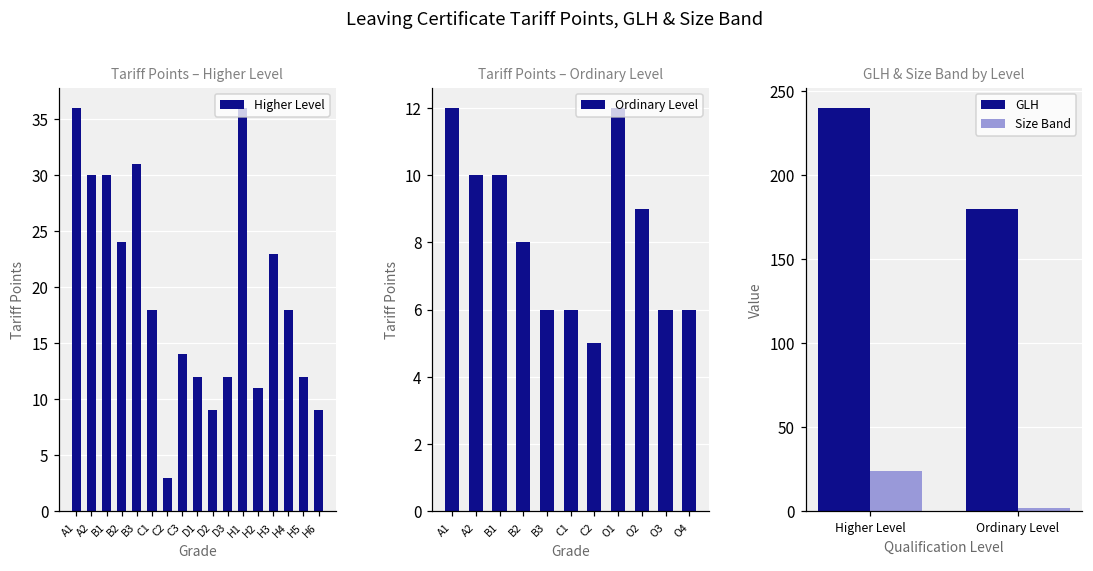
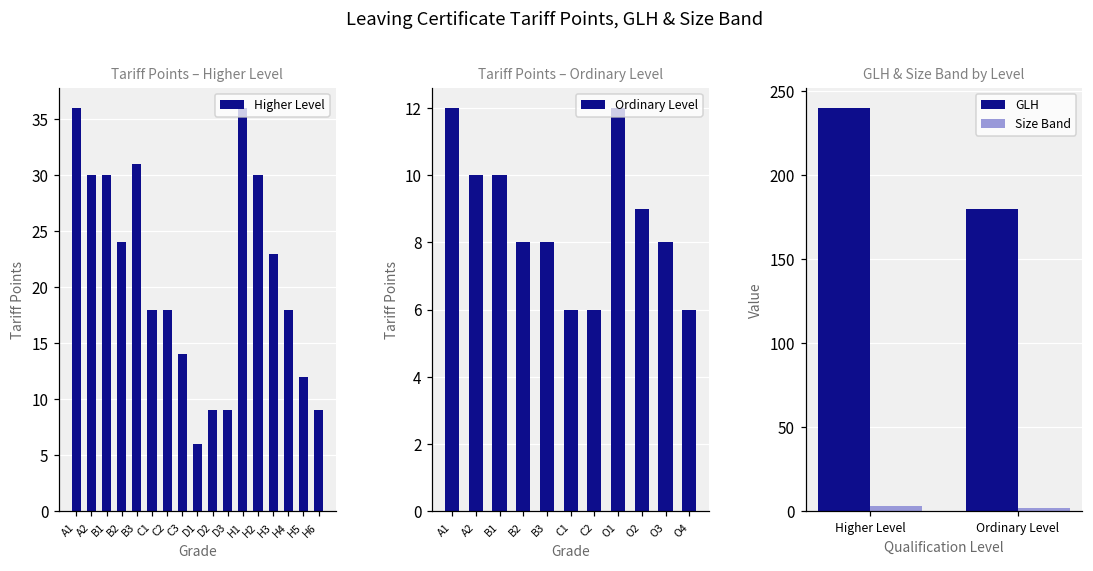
  {
    "Tariff Points – Higher Level": {
      "A1": 36,
      "A2": 30,
      "B1": 30,
      "B2": 24,
      "B3": 31,
      "C1": 18,
-     "C2": 3,
+     "C2": 18,
      "C3": 14,
-     "D1": 12,
+     "D1": 6,
      "D2": 9,
-     "D3": 12,
-     "H2": 11,
+     "D3": 9,
+     "H2": 30,
      "H3": 23,
      "H4": 18,
      "H5": 12,
      "H6": 9
    },
    "Tariff Points – Ordinary Level": {
      "A1": 12,
      "A2": 10,
      "B1": 10,
      "B2": 8,
-     "B3": 6,
+     "B3": 8,
      "C1": 6,
-     "C2": 5,
+     "C2": 6,
      "O2": 9,
-     "O3": 6,
+     "O3": 8,
      "O4": 6
    },
    "GLH & Size Band by Level": {
      "GLH": {
        "Higher Level": 240,
        "Ordinary Level": 180
      },
      "Size Band": {
-       "Higher Level": 24,
+       "Higher Level": 3,
        "Ordinary Level": 2
      }
    }
  }
